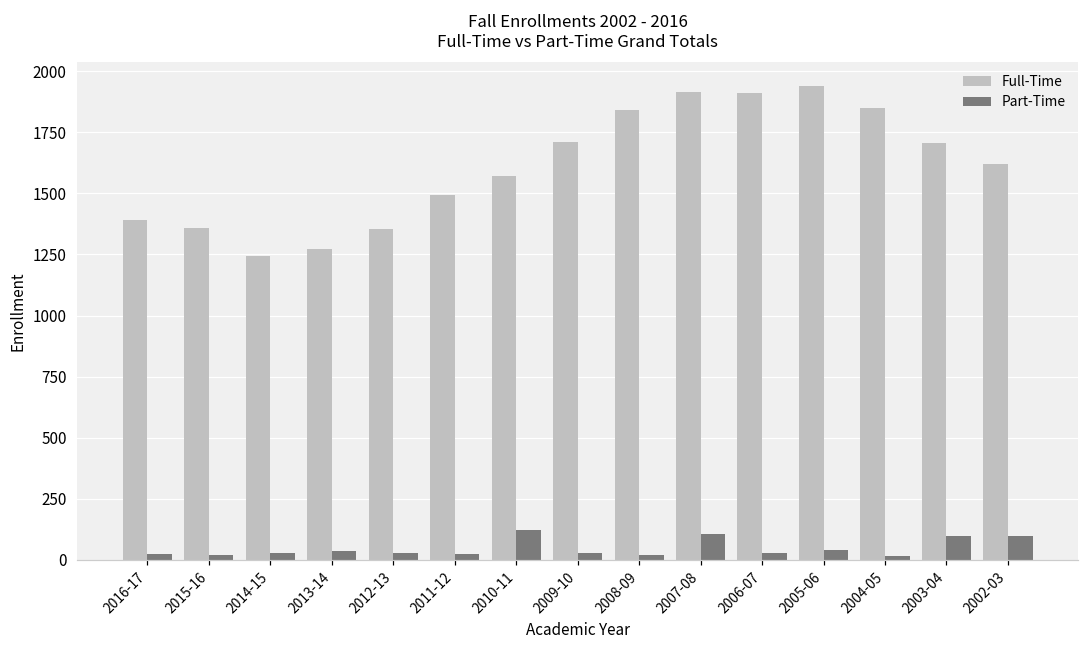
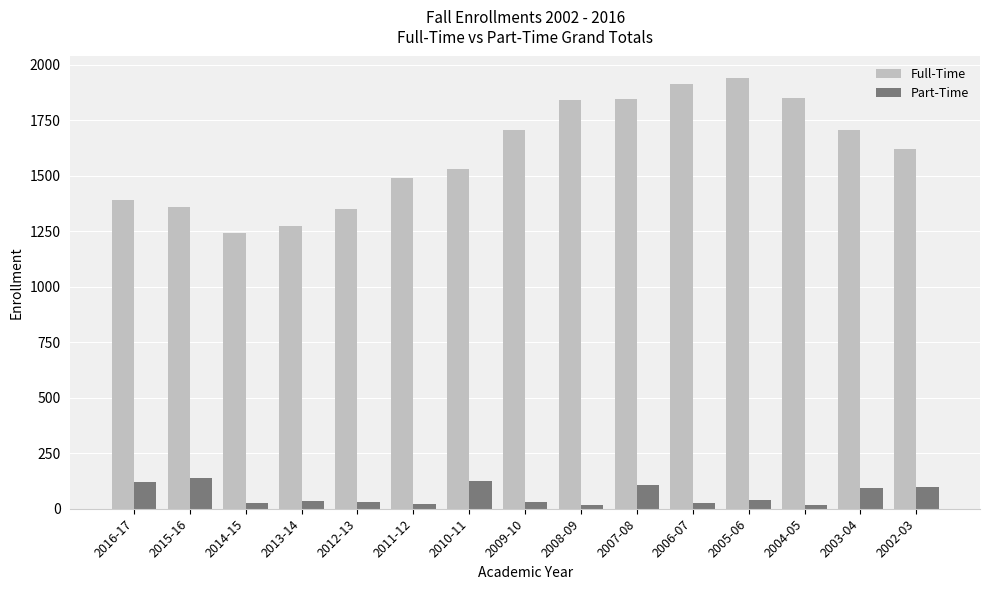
  {
    "Full-Time": {
      "2016-17": 1390,
      "2015-16": 1360,
      "2014-15": 1240,
      "2013-14": 1270,
      "2012-13": 1350,
      "2011-12": 1490,
-     "2010-11": 1570,
+     "2010-11": 1530,
      "2009-10": 1710,
      "2008-09": 1840,
-     "2007-08": 1920,
+     "2007-08": 1850,
      "2006-07": 1910,
      "2005-06": 1940,
      "2004-05": 1850,
      "2003-04": 1710,
      "2002-03": 1620
    },
    "Part-Time": {
-     "2016-17": 30,
-     "2015-16": 20,
+     "2016-17": 120,
+     "2015-16": 140,
      "2014-15": 30,
      "2013-14": 40,
      "2012-13": 30,
      "2011-12": 20,
      "2010-11": 120,
      "2009-10": 30,
      "2008-09": 20,
      "2007-08": 110,
      "2006-07": 30,
      "2005-06": 40,
      "2004-05": 20,
      "2003-04": 100,
      "2002-03": 100
    }
  }
